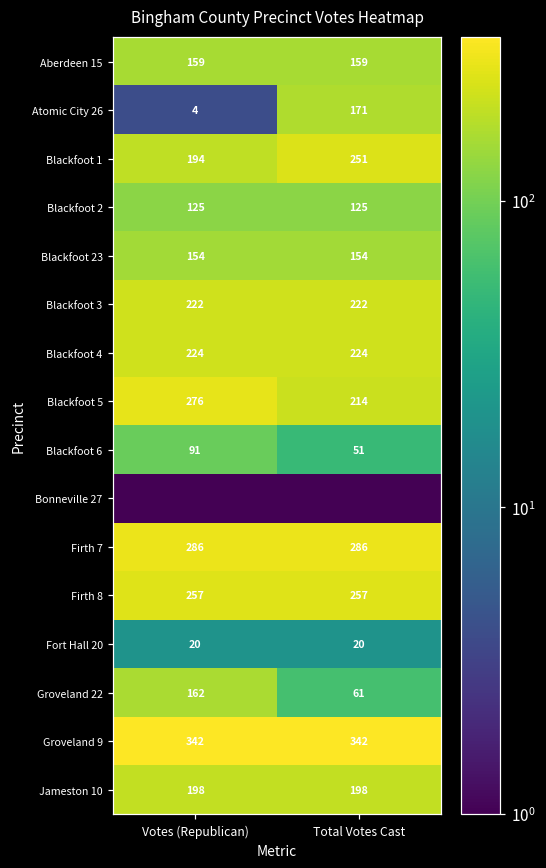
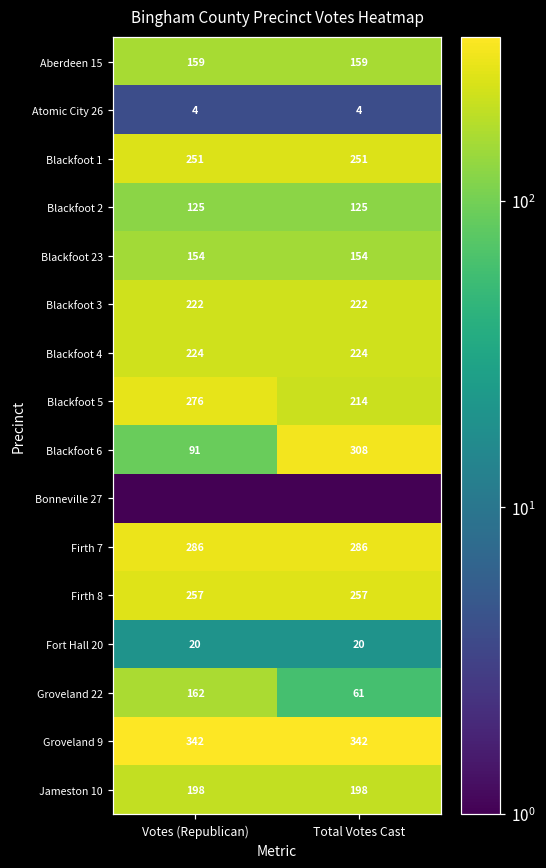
  {
    "Aberdeen 15": {
      "Votes (Republican)": 159,
      "Total Votes Cast": 159
    },
    "Atomic City 26": {
      "Votes (Republican)": 4,
-     "Total Votes Cast": 171
+     "Total Votes Cast": 4
    },
    "Blackfoot 1": {
-     "Votes (Republican)": 194,
+     "Votes (Republican)": 251,
      "Total Votes Cast": 251
    },
    "Blackfoot 2": {
      "Votes (Republican)": 125,
      "Total Votes Cast": 125
    },
    "Blackfoot 23": {
      "Votes (Republican)": 154,
      "Total Votes Cast": 154
    },
    "Blackfoot 3": {
      "Votes (Republican)": 222,
      "Total Votes Cast": 222
    },
    "Blackfoot 4": {
      "Votes (Republican)": 224,
      "Total Votes Cast": 224
    },
    "Blackfoot 5": {
      "Votes (Republican)": 276,
      "Total Votes Cast": 214
    },
    "Blackfoot 6": {
      "Votes (Republican)": 91,
-     "Total Votes Cast": 51
+     "Total Votes Cast": 308
    },
    "Firth 7": {
      "Votes (Republican)": 286,
      "Total Votes Cast": 286
    },
    "Firth 8": {
      "Votes (Republican)": 257,
      "Total Votes Cast": 257
    },
    "Fort Hall 20": {
      "Votes (Republican)": 20,
      "Total Votes Cast": 20
    },
    "Groveland 22": {
      "Votes (Republican)": 162,
      "Total Votes Cast": 61
    },
    "Groveland 9": {
      "Votes (Republican)": 342,
      "Total Votes Cast": 342
    },
    "Jameston 10": {
      "Votes (Republican)": 198,
      "Total Votes Cast": 198
    }
  }
